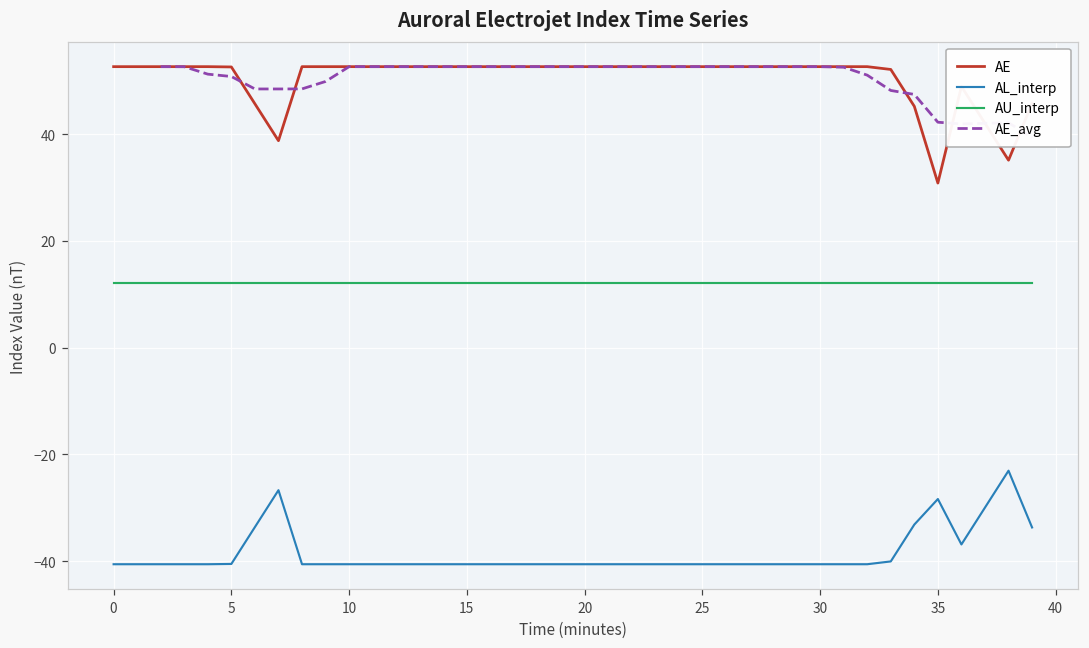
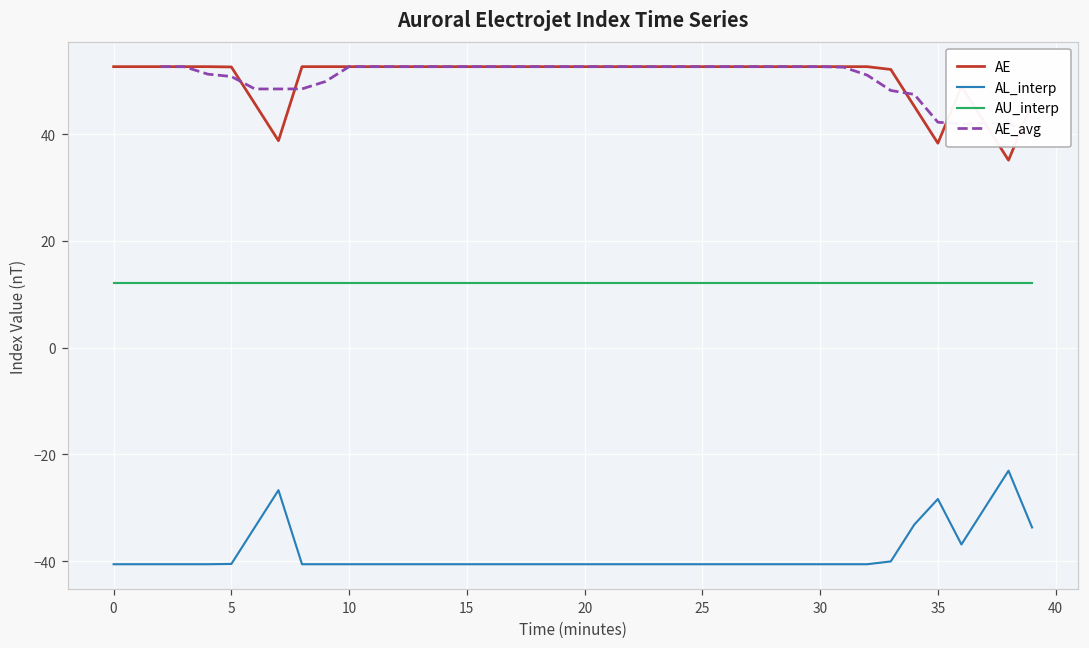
  {
    "AE": {
      "0": 53,
      "5": 53,
-     "35": 31
+     "35": 38
    },
    "AL_interp": {
      "0": -41,
      "5": -41,
      "10": -41,
      "15": -41,
      "20": -41,
      "25": -41,
      "30": -41,
      "35": -28
    },
    "AU_interp": {
      "0": 12,
      "5": 12,
      "10": 12,
      "15": 12,
      "20": 12,
      "25": 12,
      "30": 12,
      "35": 12
    },
    "AE_avg": {
      "5": 51,
      "35": 42
    }
  }
